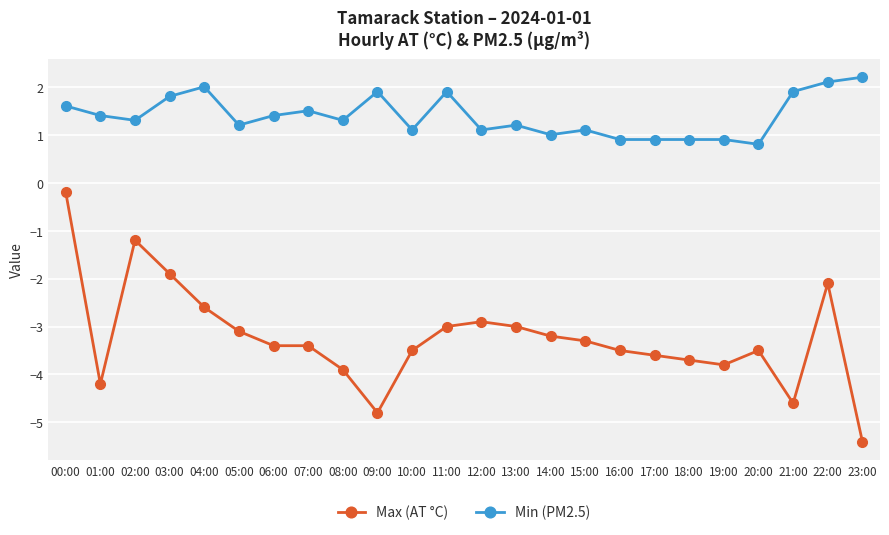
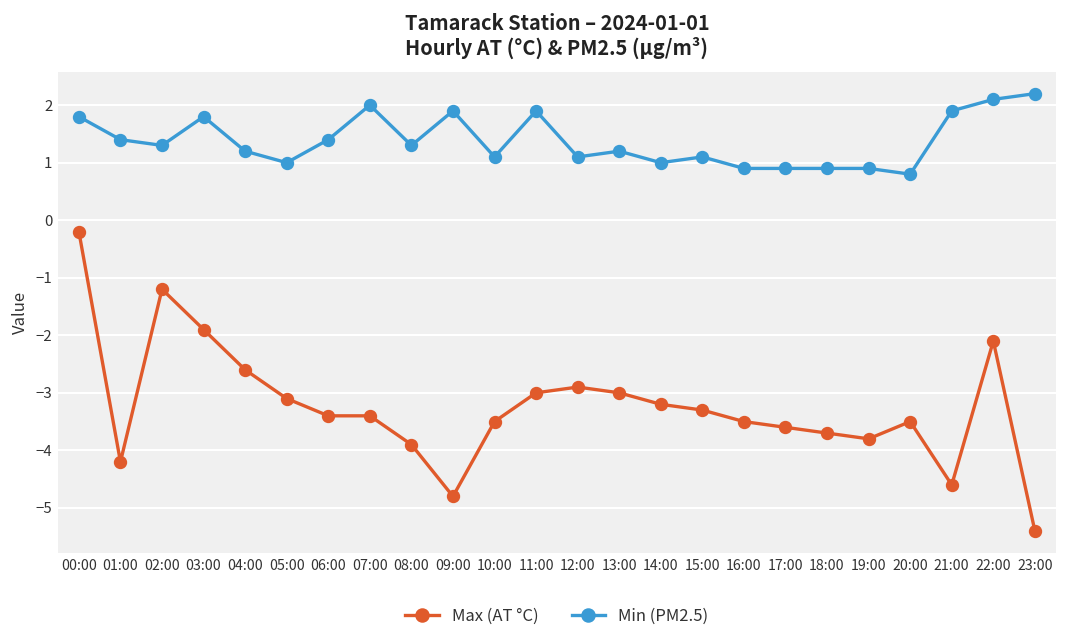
  {
    "Max (AT °C)": {
      "00:00": -0.2,
      "01:00": -4.2,
      "02:00": -1.2,
      "03:00": -1.9,
      "04:00": -2.6,
      "05:00": -3.1,
      "06:00": -3.4,
      "07:00": -3.4,
      "08:00": -3.9,
      "09:00": -4.8,
      "10:00": -3.5,
      "11:00": -3.0,
      "12:00": -2.9,
      "13:00": -3.0,
      "14:00": -3.2,
      "15:00": -3.3,
      "16:00": -3.5,
      "17:00": -3.6,
      "18:00": -3.7,
      "19:00": -3.8,
      "20:00": -3.5,
      "21:00": -4.6,
      "22:00": -2.1,
      "23:00": -5.4
    },
    "Min (PM2.5)": {
-     "00:00": 1.6,
+     "00:00": 1.8,
      "01:00": 1.4,
      "02:00": 1.3,
      "03:00": 1.8,
-     "04:00": 2.0,
-     "05:00": 1.2,
+     "04:00": 1.2,
+     "05:00": 1.0,
      "06:00": 1.4,
-     "07:00": 1.5,
+     "07:00": 2.0,
      "08:00": 1.3,
      "09:00": 1.9,
      "10:00": 1.1,
      "11:00": 1.9,
      "12:00": 1.1,
      "13:00": 1.2,
      "14:00": 1.0,
      "15:00": 1.1,
      "16:00": 0.9,
      "17:00": 0.9,
      "18:00": 0.9,
      "19:00": 0.9,
      "20:00": 0.8,
      "21:00": 1.9,
      "22:00": 2.1,
      "23:00": 2.2
    }
  }
